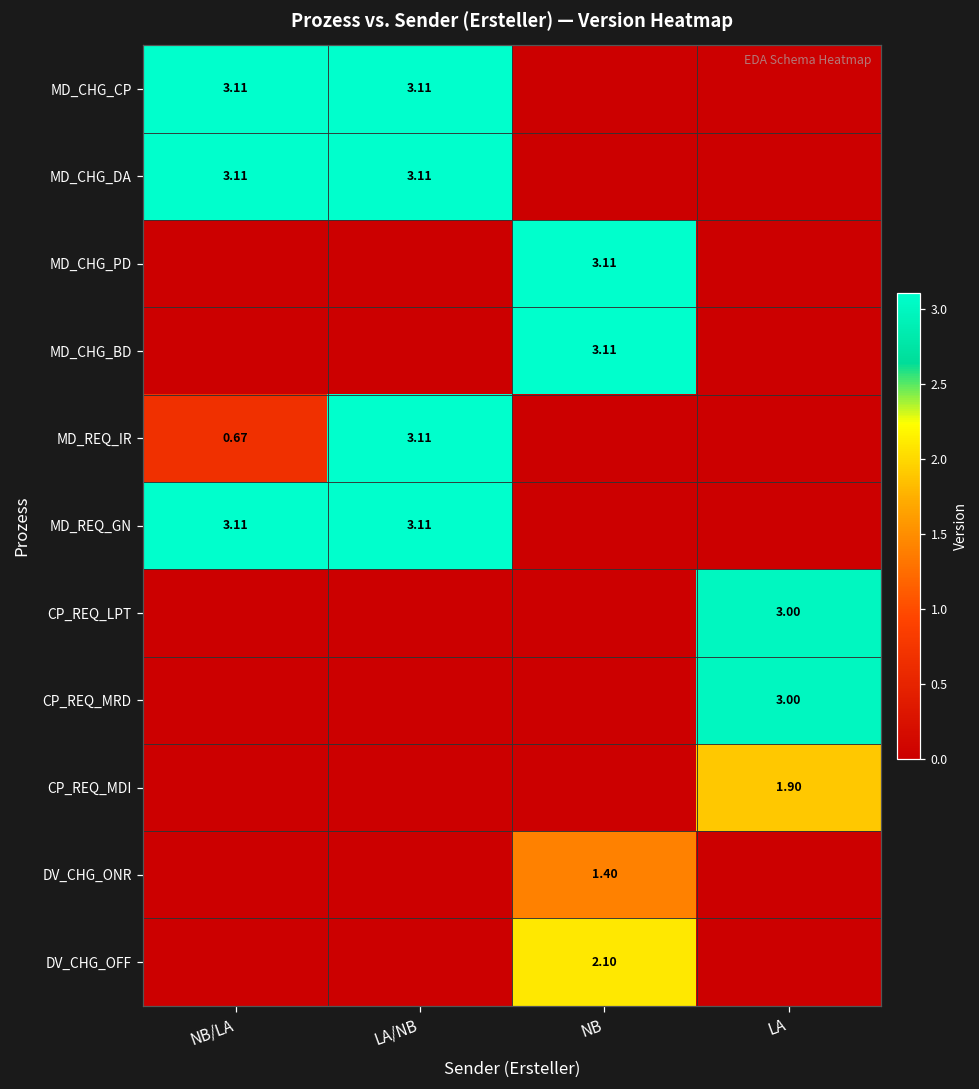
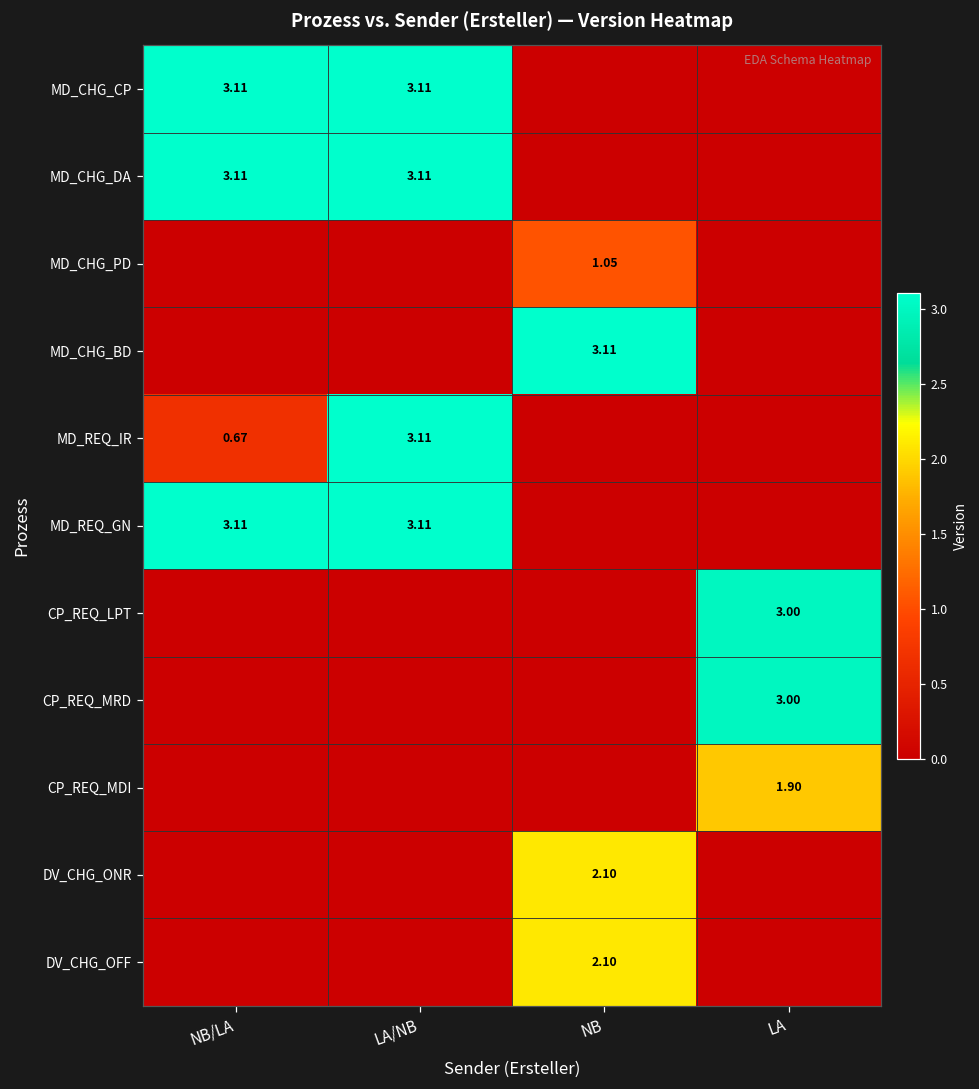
  {
    "MD_CHG_CP": {
      "NB/LA": 3.11,
      "LA/NB": 3.11
    },
    "MD_CHG_DA": {
      "NB/LA": 3.11,
      "LA/NB": 3.11
    },
    "MD_CHG_PD": {
-     "NB": 3.11
+     "NB": 1.05
    },
    "MD_CHG_BD": {
      "NB": 3.11
    },
    "MD_REQ_IR": {
      "NB/LA": 0.67,
      "LA/NB": 3.11
    },
    "MD_REQ_GN": {
      "NB/LA": 3.11,
      "LA/NB": 3.11
    },
    "CP_REQ_LPT": {
      "LA": 3.00
    },
    "CP_REQ_MRD": {
      "LA": 3.00
    },
    "CP_REQ_MDI": {
      "LA": 1.90
    },
    "DV_CHG_ONR": {
-     "NB": 1.40
+     "NB": 2.10
    },
    "DV_CHG_OFF": {
      "NB": 2.10
    }
  }
